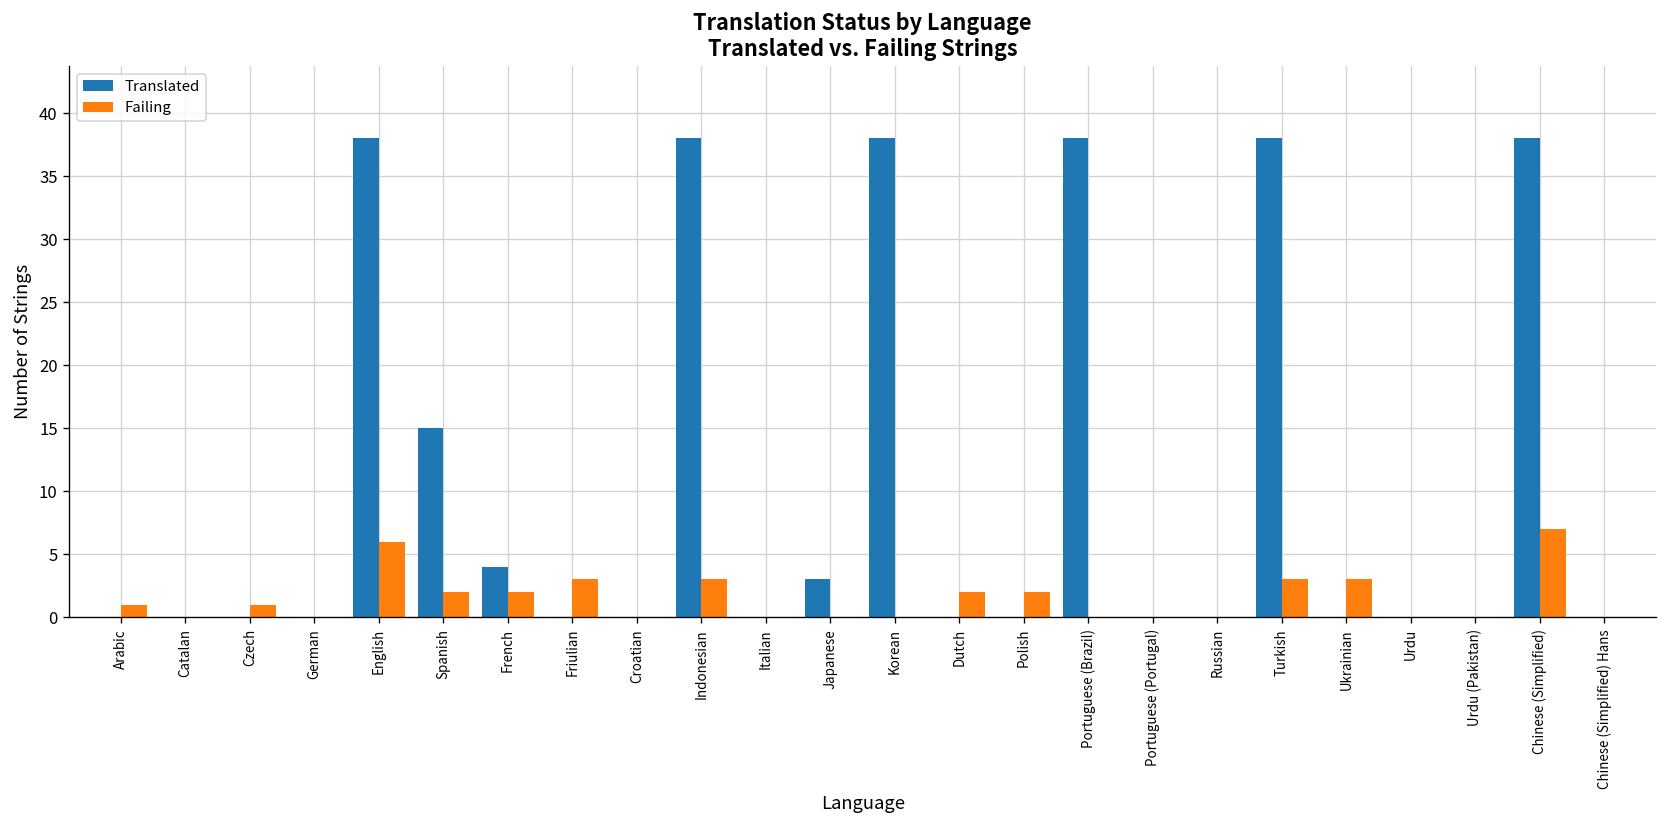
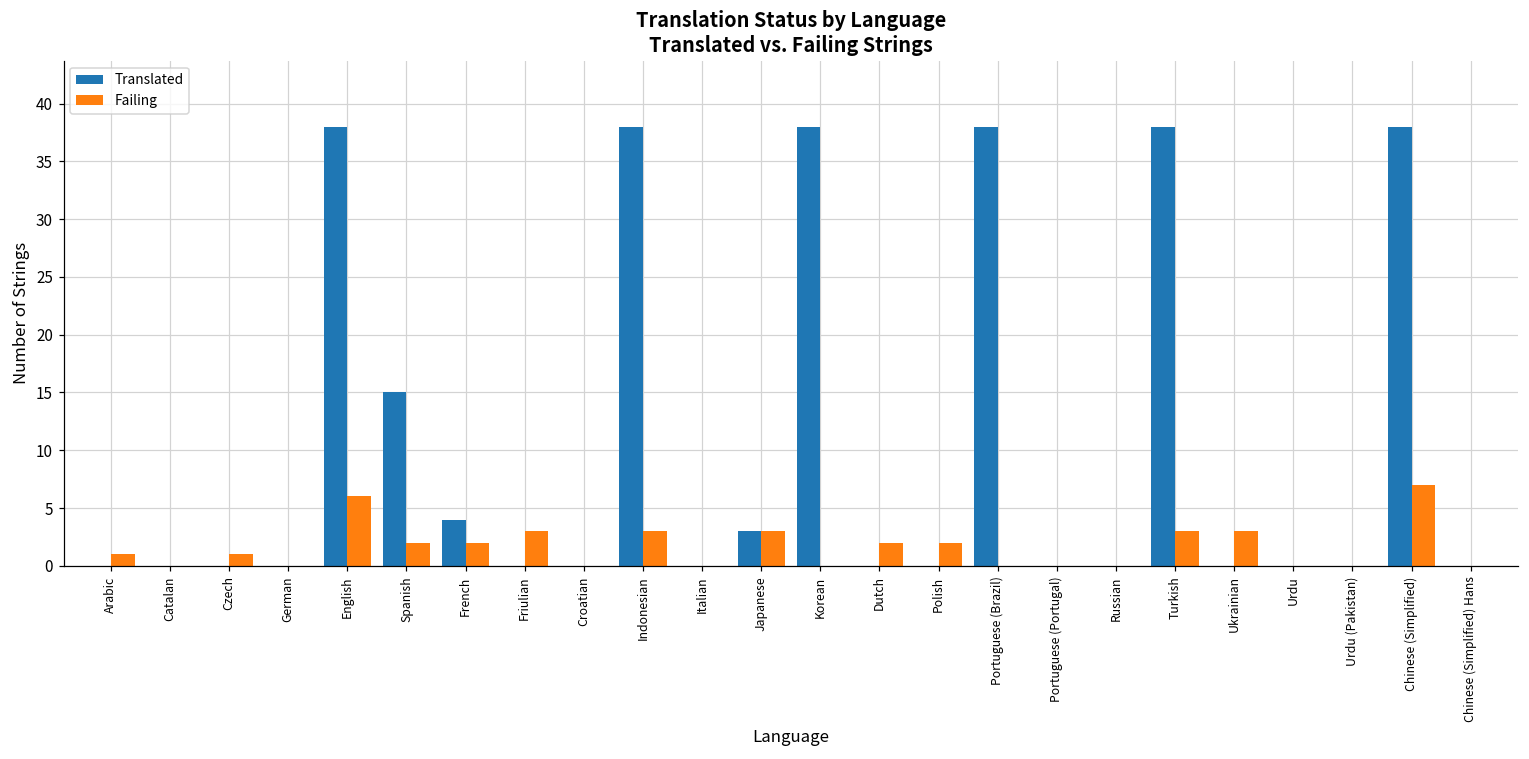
  {
    "Translated": {
      "Arabic": 0,
      "Catalan": 0,
      "Czech": 0,
      "German": 0,
      "English": 38,
      "Spanish": 15,
      "French": 4,
      "Friulian": 0,
      "Croatian": 0,
      "Indonesian": 38,
      "Italian": 0,
      "Japanese": 3,
      "Korean": 38,
      "Dutch": 0,
      "Polish": 0,
      "Portuguese (Brazil)": 38,
      "Portuguese (Portugal)": 0,
      "Russian": 0,
      "Turkish": 38,
      "Ukrainian": 0,
      "Urdu": 0,
      "Urdu (Pakistan)": 0,
      "Chinese (Simplified)": 38,
      "Chinese (Simplified) Hans": 0
    },
    "Failing": {
      "Arabic": 1,
      "Catalan": 0,
      "Czech": 1,
      "German": 0,
      "English": 6,
      "Spanish": 2,
      "French": 2,
      "Friulian": 3,
      "Croatian": 0,
      "Indonesian": 3,
      "Italian": 0,
-     "Japanese": 0,
+     "Japanese": 3,
      "Korean": 0,
      "Dutch": 2,
      "Polish": 2,
      "Portuguese (Brazil)": 0,
      "Portuguese (Portugal)": 0,
      "Russian": 0,
      "Turkish": 3,
      "Ukrainian": 3,
      "Urdu": 0,
      "Urdu (Pakistan)": 0,
      "Chinese (Simplified)": 7,
      "Chinese (Simplified) Hans": 0
    }
  }
